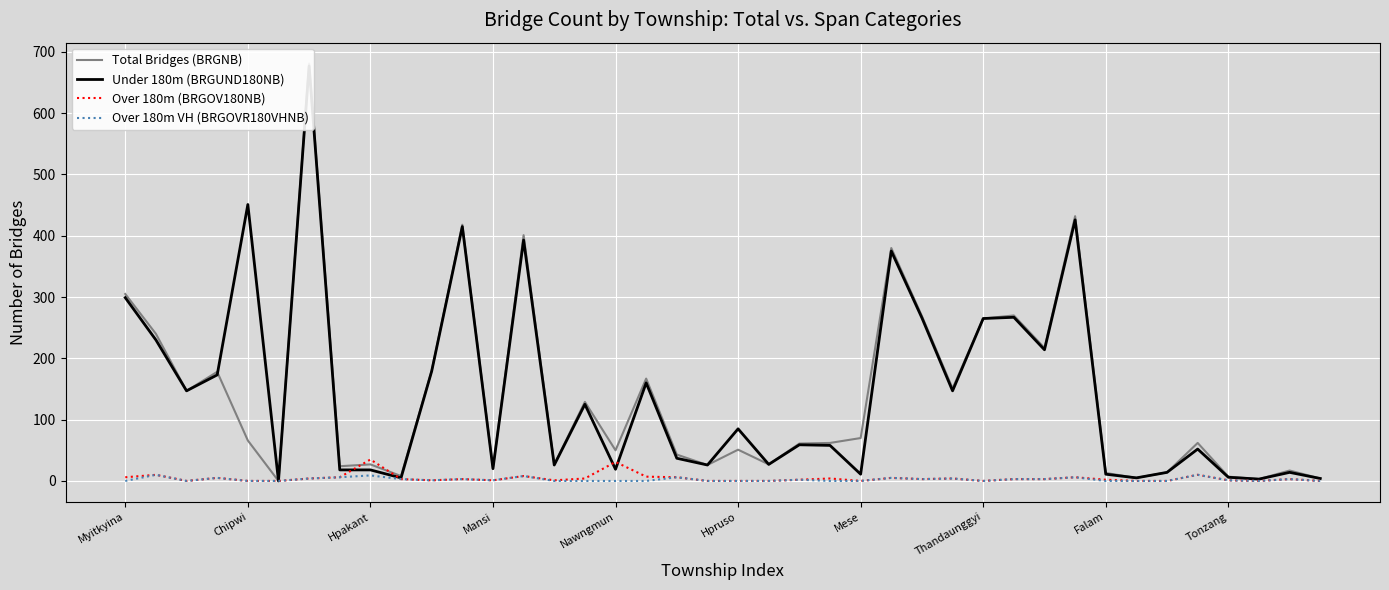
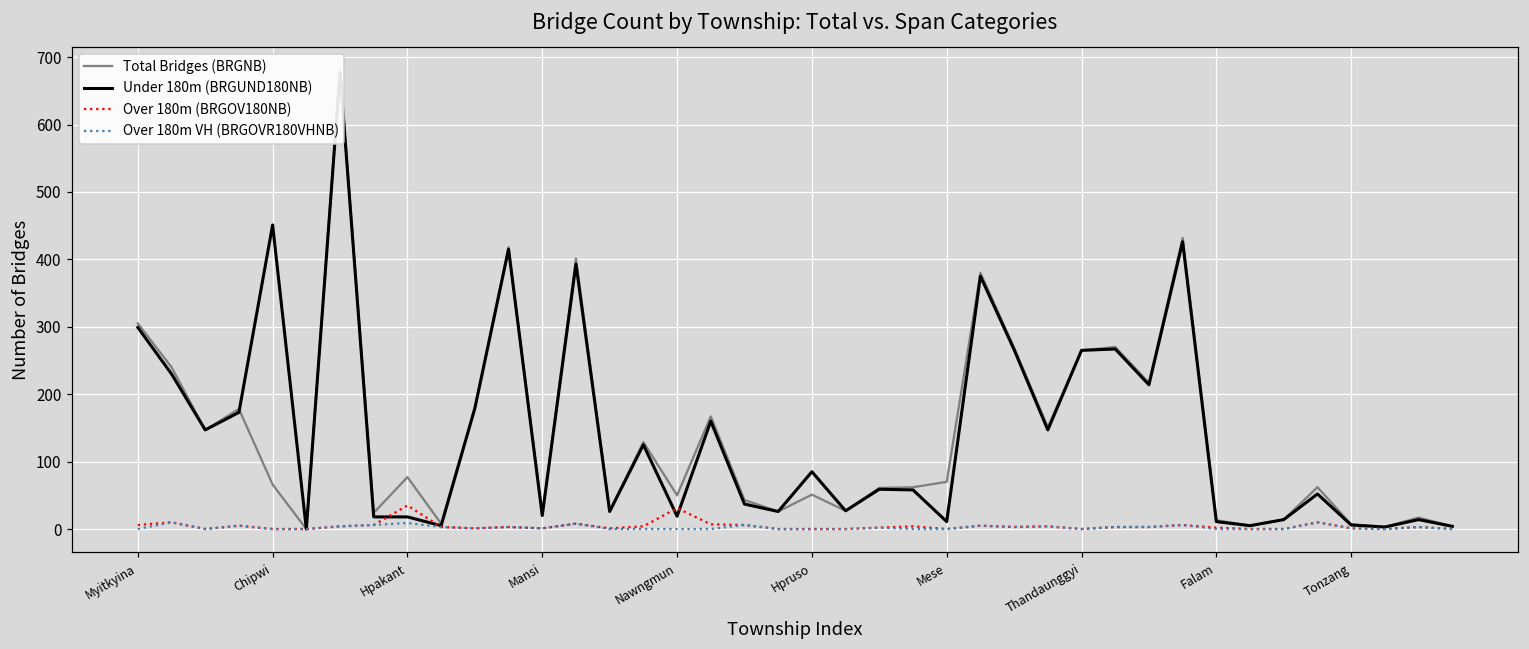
  {
    "Total Bridges (BRGNB)": {
      "Myitkyina": 310,
      "Chipwi": 70,
-     "Hpakant": 30,
+     "Hpakant": 80,
      "Nawngmun": 50,
      "Hpruso": 50,
      "Mese": 70
    },
    "Under 180m (BRGUND180NB)": {
      "Myitkyina": 300,
      "Chipwi": 450,
      "Hpakant": 20,
      "Nawngmun": 20,
      "Hpruso": 90,
      "Mese": 10
    },
    "Over 180m (BRGOV180NB)": {
      "Myitkyina": 10,
      "Hpakant": 40,
      "Nawngmun": 30
    },
    "Over 180m VH (BRGOVR180VHNB)": {
      "Myitkyina": 0,
      "Hpakant": 10,
      "Nawngmun": 0
    }
  }
